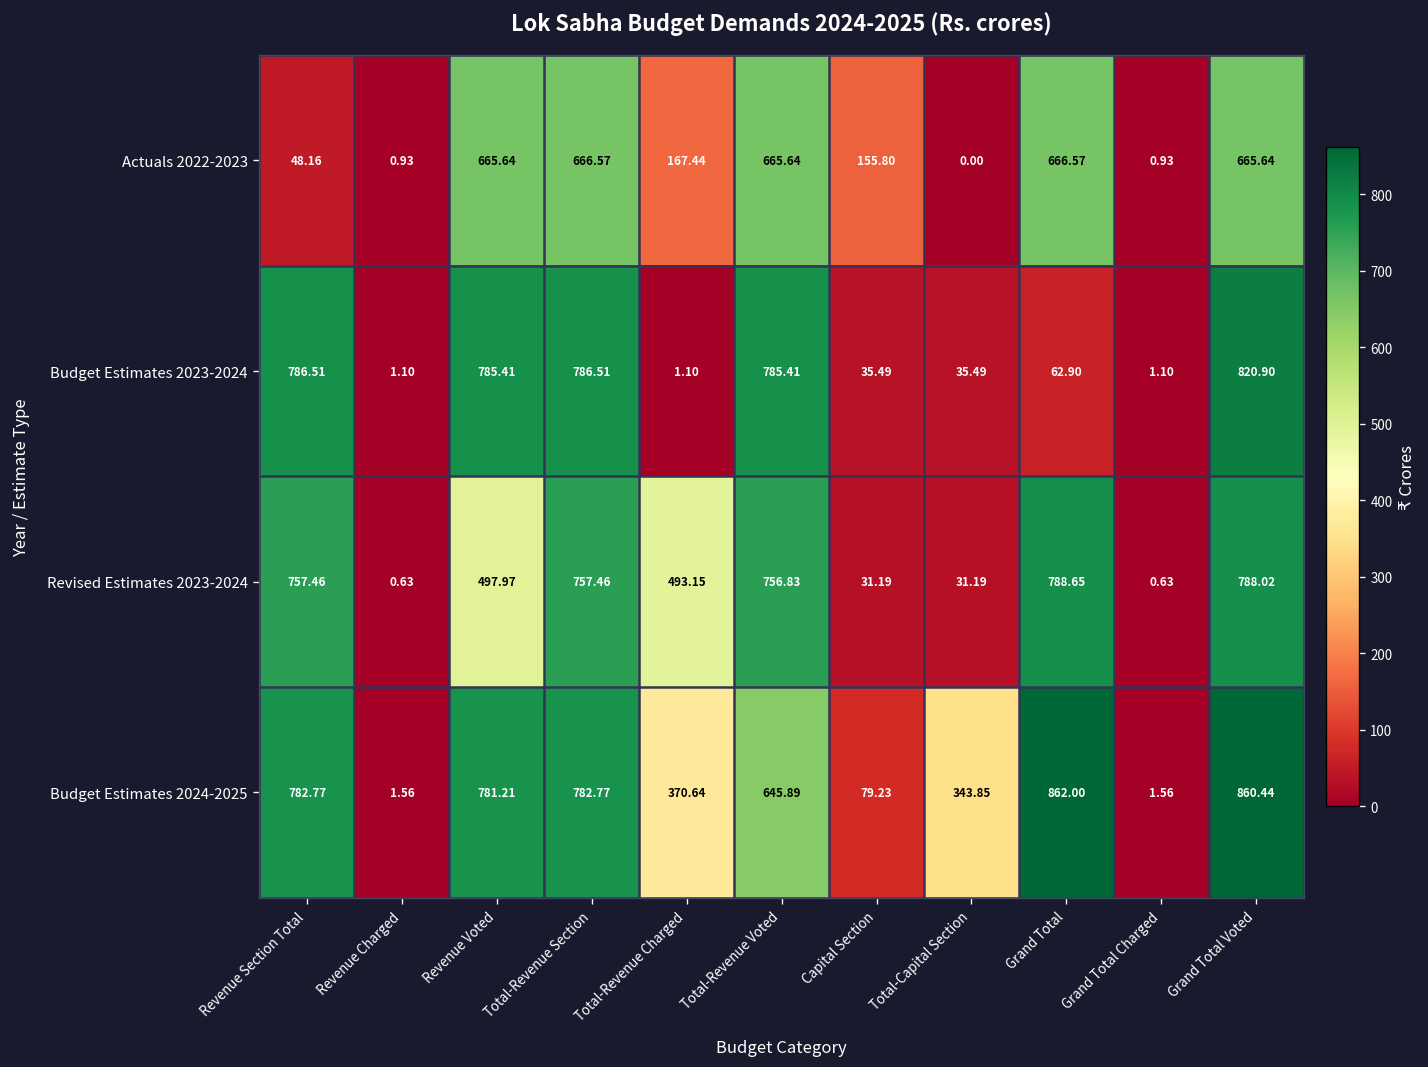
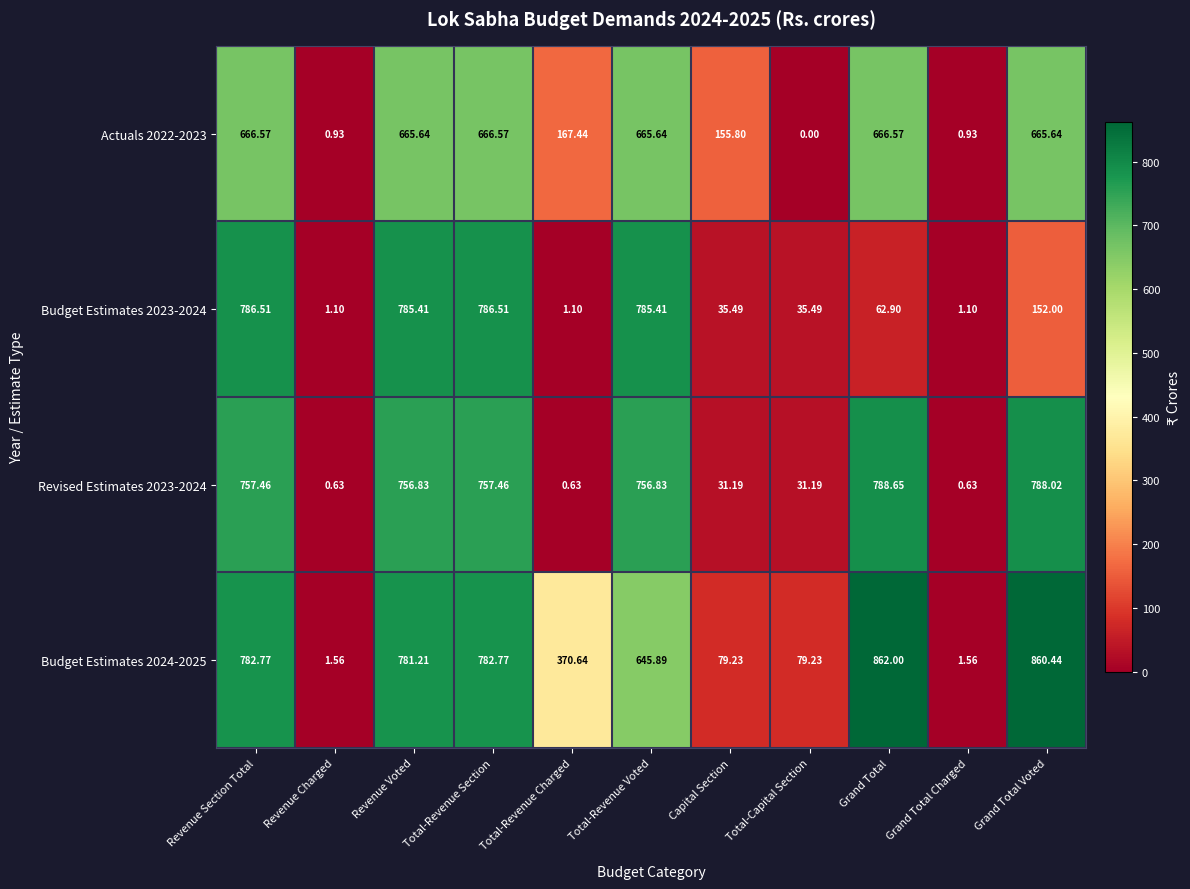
  {
    "Actuals 2022-2023": {
-     "Revenue Section Total": 48.16,
+     "Revenue Section Total": 666.57,
      "Revenue Charged": 0.93,
      "Revenue Voted": 665.64,
      "Total-Revenue Section": 666.57,
      "Total-Revenue Charged": 167.44,
      "Total-Revenue Voted": 665.64,
      "Capital Section": 155.80,
      "Total-Capital Section": 0.00,
      "Grand Total": 666.57,
      "Grand Total Charged": 0.93,
      "Grand Total Voted": 665.64
    },
    "Budget Estimates 2023-2024": {
      "Revenue Section Total": 786.51,
      "Revenue Charged": 1.10,
      "Revenue Voted": 785.41,
      "Total-Revenue Section": 786.51,
      "Total-Revenue Charged": 1.10,
      "Total-Revenue Voted": 785.41,
      "Capital Section": 35.49,
      "Total-Capital Section": 35.49,
      "Grand Total": 62.90,
      "Grand Total Charged": 1.10,
-     "Grand Total Voted": 820.90
+     "Grand Total Voted": 152.00
    },
    "Revised Estimates 2023-2024": {
      "Revenue Section Total": 757.46,
      "Revenue Charged": 0.63,
-     "Revenue Voted": 497.97,
+     "Revenue Voted": 756.83,
      "Total-Revenue Section": 757.46,
-     "Total-Revenue Charged": 493.15,
+     "Total-Revenue Charged": 0.63,
      "Total-Revenue Voted": 756.83,
      "Capital Section": 31.19,
      "Total-Capital Section": 31.19,
      "Grand Total": 788.65,
      "Grand Total Charged": 0.63,
      "Grand Total Voted": 788.02
    },
    "Budget Estimates 2024-2025": {
      "Revenue Section Total": 782.77,
      "Revenue Charged": 1.56,
      "Revenue Voted": 781.21,
      "Total-Revenue Section": 782.77,
      "Total-Revenue Charged": 370.64,
      "Total-Revenue Voted": 645.89,
      "Capital Section": 79.23,
-     "Total-Capital Section": 343.85,
+     "Total-Capital Section": 79.23,
      "Grand Total": 862.00,
      "Grand Total Charged": 1.56,
      "Grand Total Voted": 860.44
    }
  }
